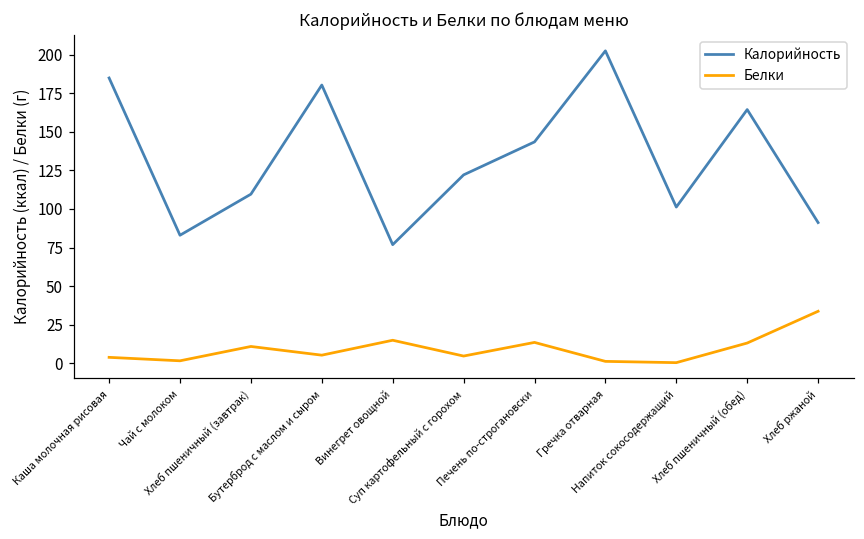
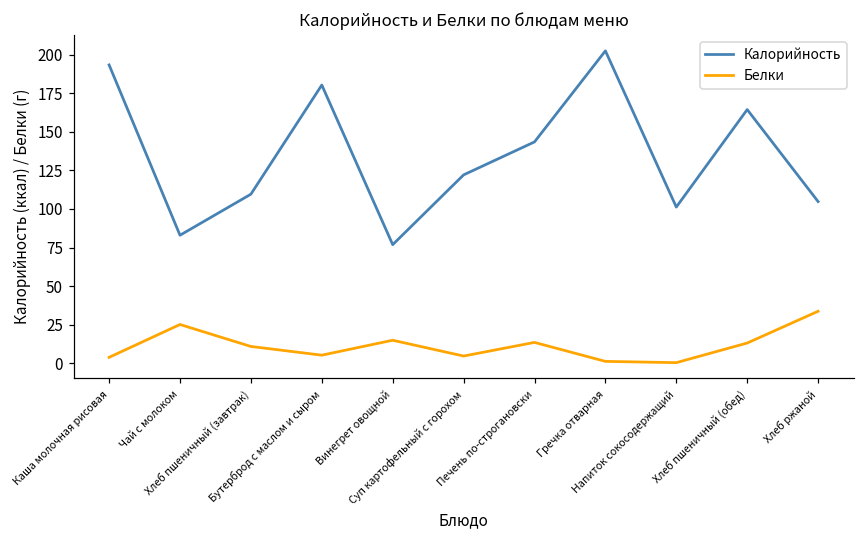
  {
    "Калорийность": {
-     "Каша молочная рисовая": 185,
+     "Каша молочная рисовая": 193,
      "Чай с молоком": 83,
      "Хлеб пшеничный (завтрак)": 110,
      "Бутерброд с маслом и сыром": 180,
      "Винегрет овощной": 77,
      "Суп картофельный с горохом": 122,
      "Печень по-строгановски": 143,
      "Гречка отварная": 202,
      "Напиток сокосодержащий": 101,
      "Хлеб пшеничный (обед)": 164,
-     "Хлеб ржаной": 91
+     "Хлеб ржаной": 105
    },
    "Белки": {
      "Каша молочная рисовая": 4,
-     "Чай с молоком": 2,
+     "Чай с молоком": 25,
      "Хлеб пшеничный (завтрак)": 11,
      "Бутерброд с маслом и сыром": 5,
      "Винегрет овощной": 15,
      "Суп картофельный с горохом": 5,
      "Печень по-строгановски": 14,
      "Гречка отварная": 1,
      "Напиток сокосодержащий": 0,
      "Хлеб пшеничный (обед)": 13,
      "Хлеб ржаной": 34
    }
  }
